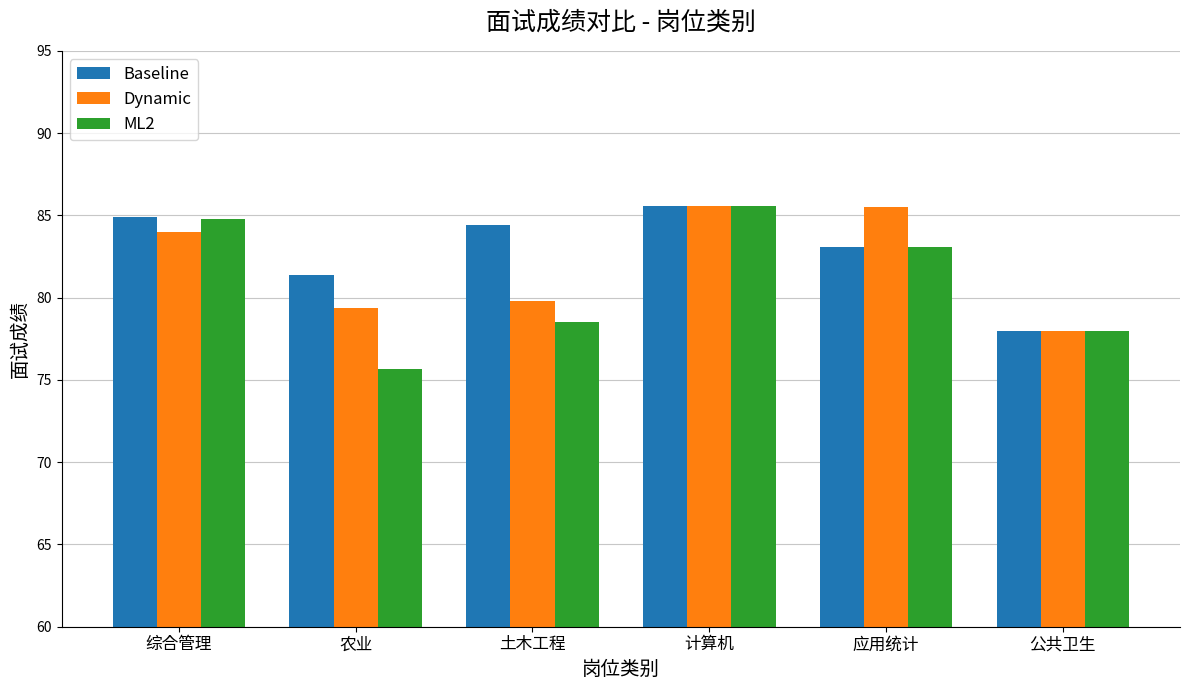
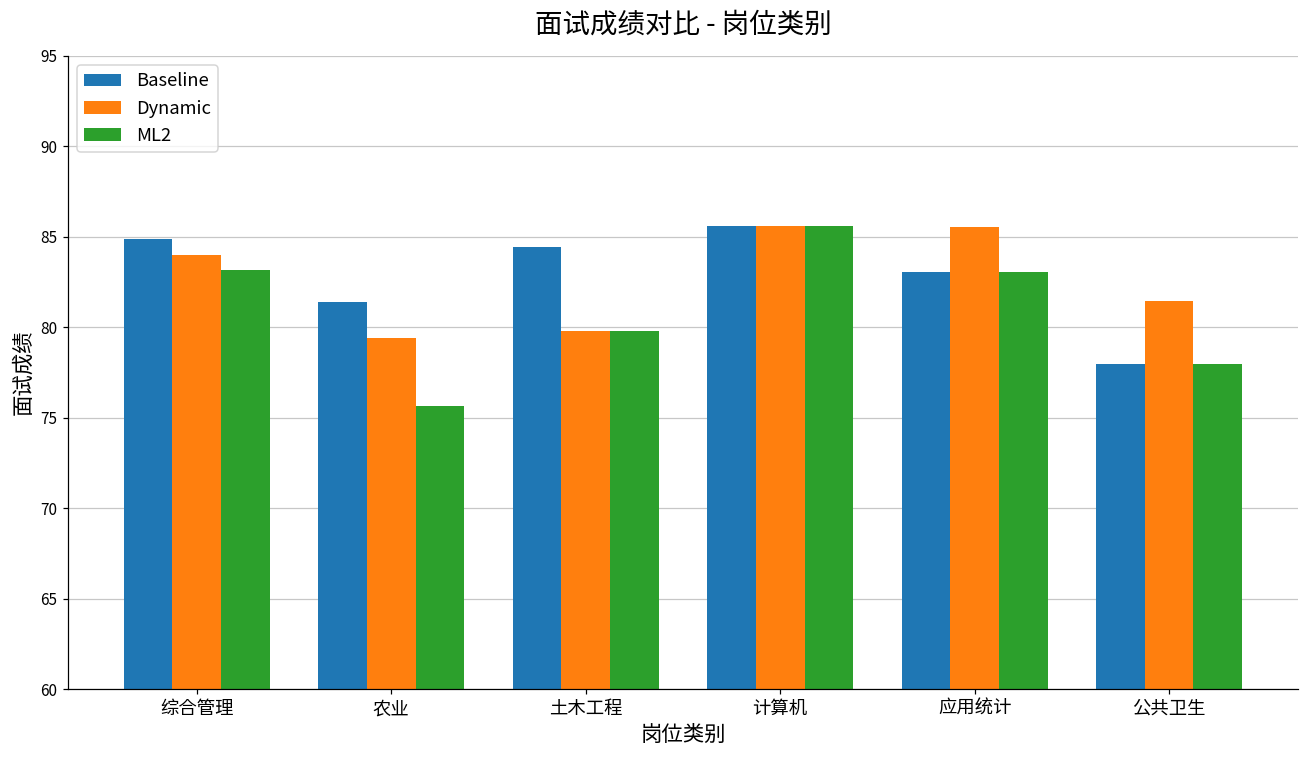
  {
    "Baseline": {
      "综合管理": 84.9,
      "农业": 81.4,
      "土木工程": 84.4,
      "计算机": 85.6,
      "应用统计": 83.1,
      "公共卫生": 78.0
    },
    "Dynamic": {
      "综合管理": 84.0,
      "农业": 79.4,
      "土木工程": 79.8,
      "计算机": 85.6,
      "应用统计": 85.5,
-     "公共卫生": 78.0
+     "公共卫生": 81.5
    },
    "ML2": {
-     "综合管理": 84.8,
+     "综合管理": 83.2,
      "农业": 75.7,
-     "土木工程": 78.5,
+     "土木工程": 79.8,
      "计算机": 85.6,
      "应用统计": 83.1,
      "公共卫生": 78.0
    }
  }
